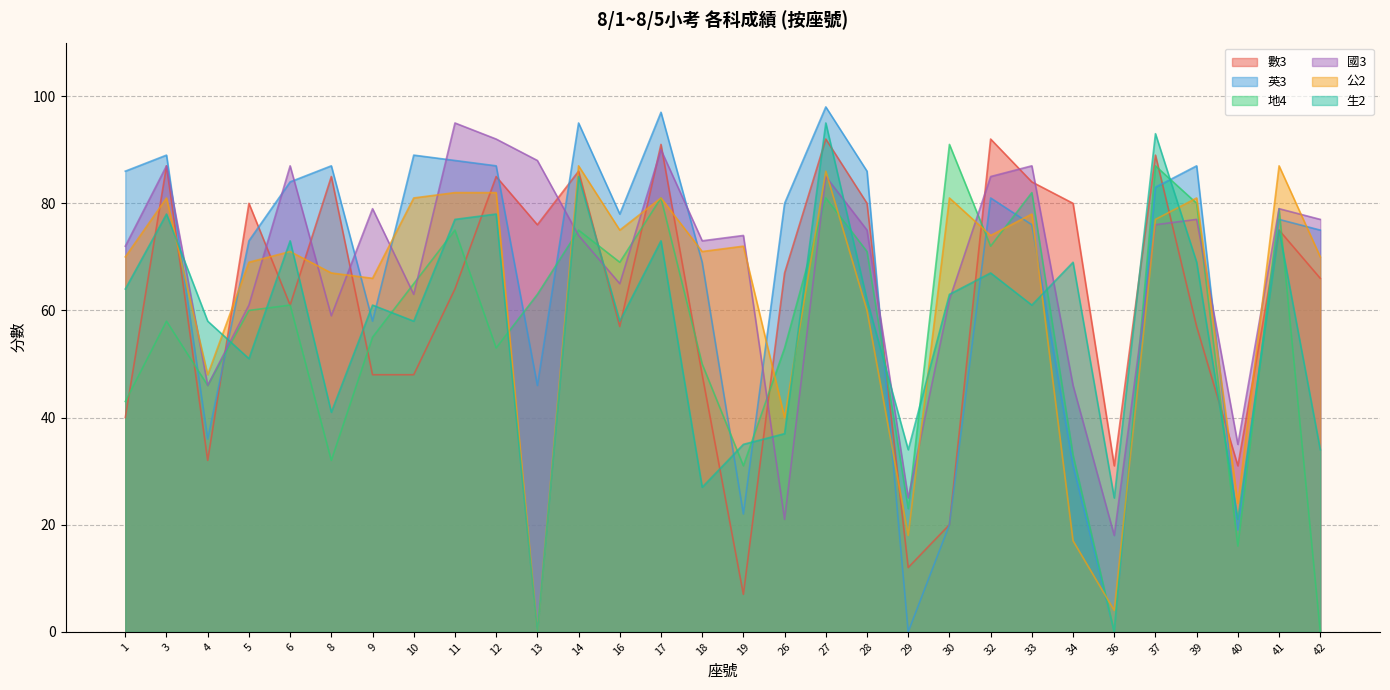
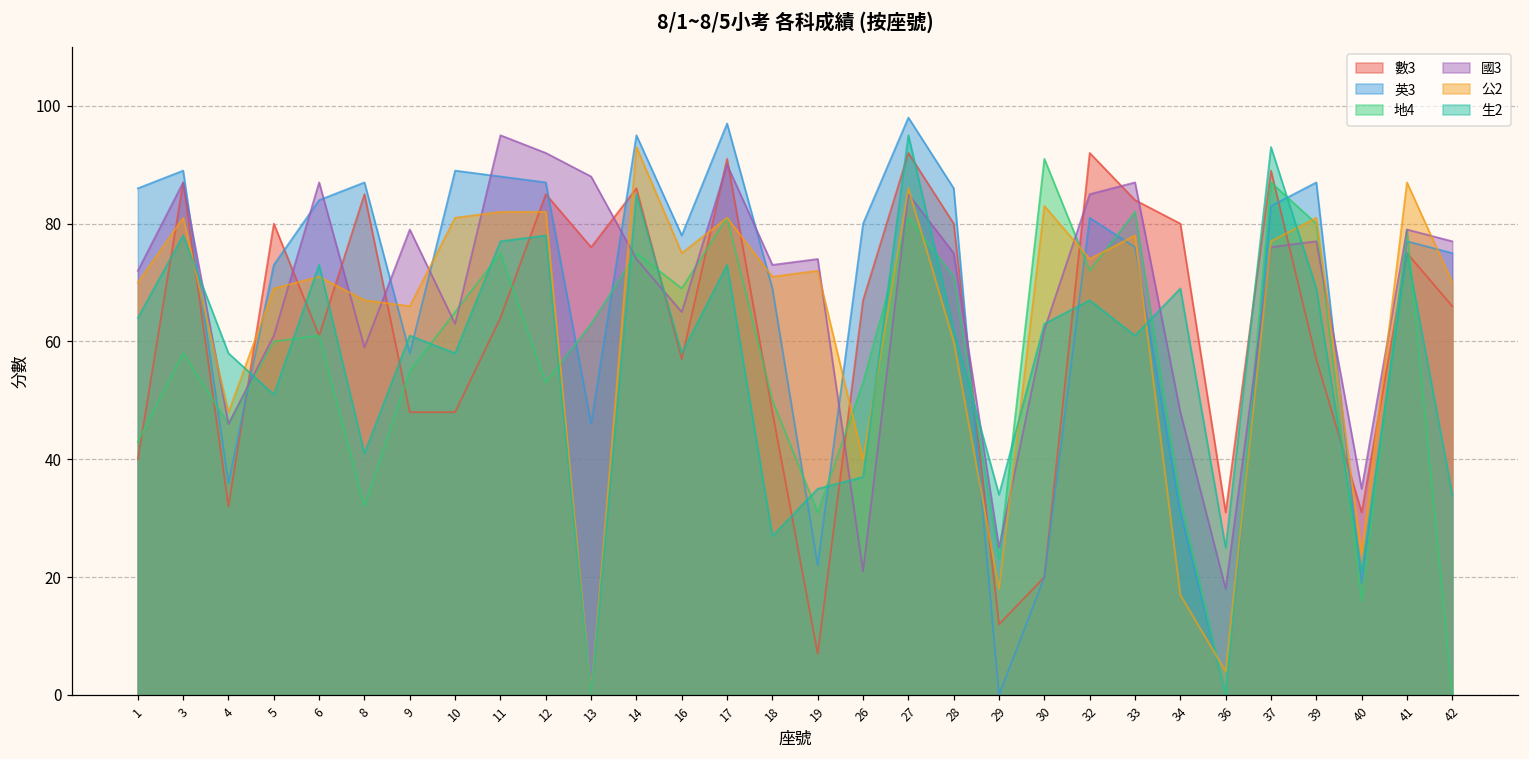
  {
    "數3": {
      "1": 40,
      "4": 32,
      "5": 80,
      "8": 85,
      "9": 48,
      "10": 48,
      "11": 64,
      "12": 85,
      "13": 76,
      "14": 86,
      "16": 57,
      "17": 91,
      "18": 48,
      "19": 7,
      "26": 67,
      "27": 92,
      "28": 80,
      "29": 12,
      "32": 92,
      "33": 84,
      "34": 80,
      "36": 31,
      "37": 89,
      "39": 57,
      "40": 31,
      "42": 66
    },
    "國3": {
      "1": 72,
      "5": 61,
      "6": 87,
      "8": 59,
      "9": 79,
      "10": 63,
      "11": 95,
      "12": 92,
      "13": 88,
      "14": 74,
      "16": 65,
      "17": 90,
      "18": 73,
      "19": 74,
      "26": 21,
      "27": 85,
      "28": 75,
      "29": 25,
      "30": 62,
      "32": 85,
      "33": 87,
-     "34": 46,
+     "34": 48,
      "36": 18,
      "37": 76,
      "39": 77,
      "40": 35,
      "42": 77
    },
    "公2": {
      "1": 70,
      "3": 81,
      "4": 48,
      "5": 69,
      "6": 71,
      "8": 67,
      "9": 66,
      "10": 81,
      "11": 82,
      "12": 82,
-     "14": 87,
+     "14": 93,
      "16": 75,
      "18": 71,
      "19": 72,
      "26": 40,
      "27": 86,
      "28": 60,
      "29": 18,
-     "30": 81,
+     "30": 83,
      "32": 74,
      "33": 78,
      "34": 17,
      "36": 4,
      "37": 77,
      "39": 81,
      "40": 24,
      "41": 87,
      "42": 70
    }
  }
